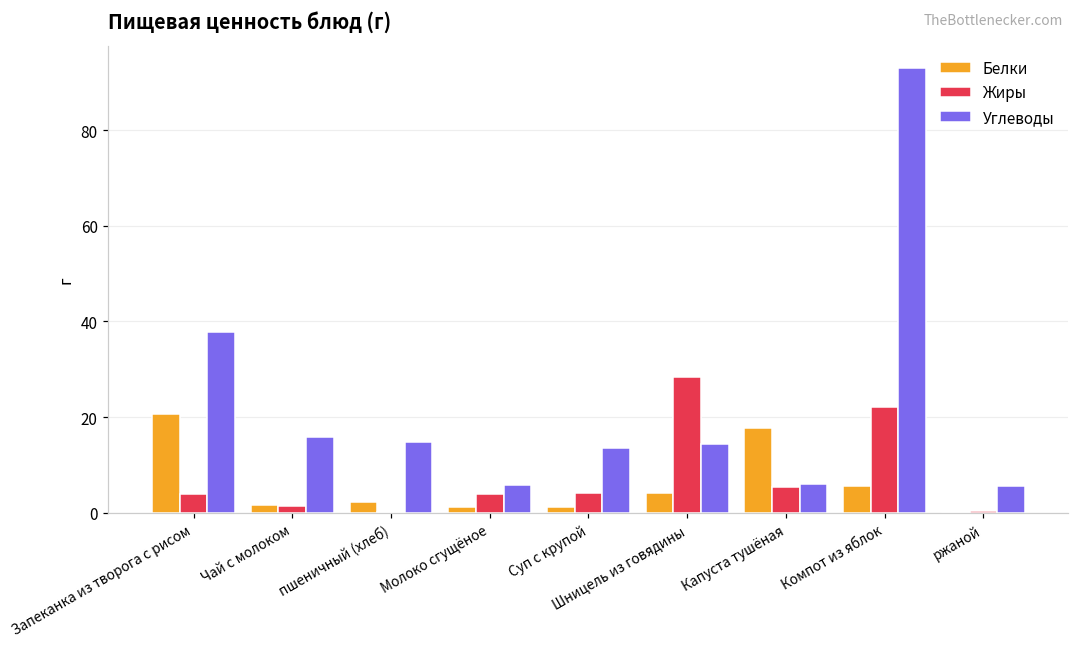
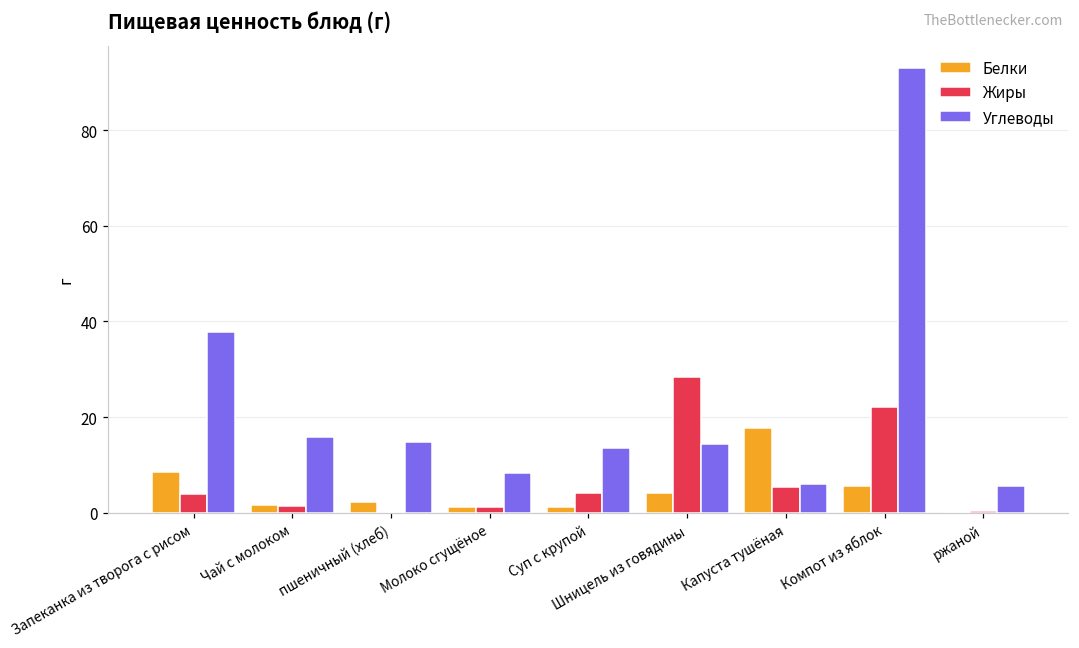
  {
    "Белки": {
-     "Запеканка из творога с рисом": 21,
+     "Запеканка из творога с рисом": 9,
      "Чай с молоком": 2,
      "пшеничный (хлеб)": 2,
      "Молоко сгущёное": 1,
      "Суп с крупой": 1,
      "Шницель из говядины": 4,
      "Капуста тушёная": 18,
      "Компот из яблок": 6
    },
    "Жиры": {
      "Запеканка из творога с рисом": 4,
      "Чай с молоком": 1,
-     "Молоко сгущёное": 4,
+     "Молоко сгущёное": 1,
      "Суп с крупой": 4,
      "Шницель из говядины": 28,
      "Капуста тушёная": 5,
      "Компот из яблок": 22
    },
    "Углеводы": {
      "Запеканка из творога с рисом": 38,
      "Чай с молоком": 16,
      "пшеничный (хлеб)": 15,
-     "Молоко сгущёное": 6,
+     "Молоко сгущёное": 8,
      "Суп с крупой": 14,
      "Шницель из говядины": 14,
      "Капуста тушёная": 6,
      "Компот из яблок": 93,
      "ржаной": 6
    }
  }
